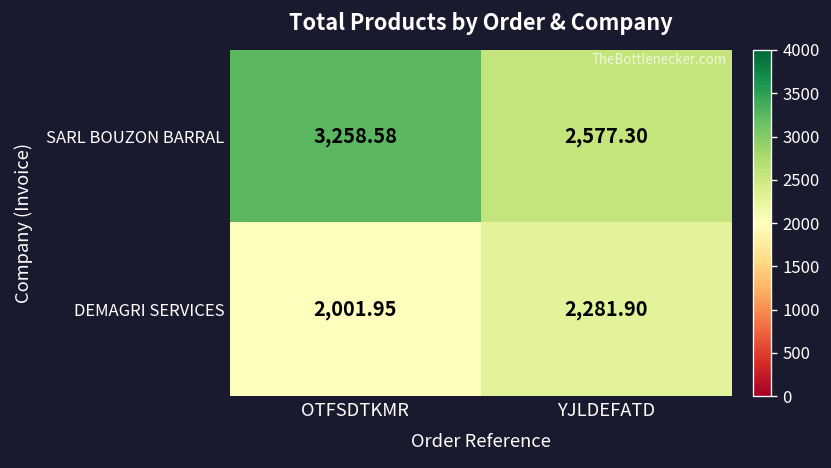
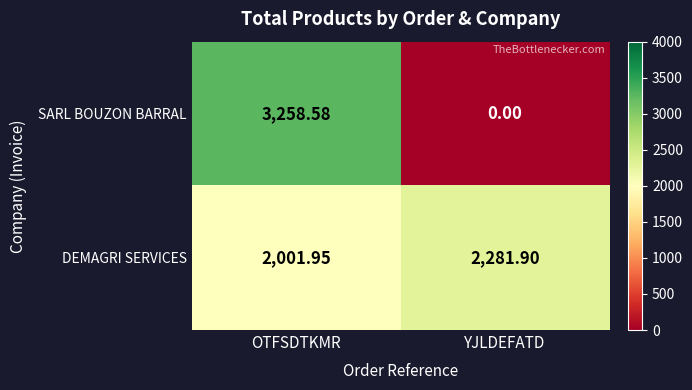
  {
    "SARL BOUZON BARRAL": {
      "OTFSDTKMR": "3,258.58",
-     "YJLDEFATD": "2,577.30"
+     "YJLDEFATD": "0.00"
    },
    "DEMAGRI SERVICES": {
      "OTFSDTKMR": "2,001.95",
      "YJLDEFATD": "2,281.90"
    }
  }
